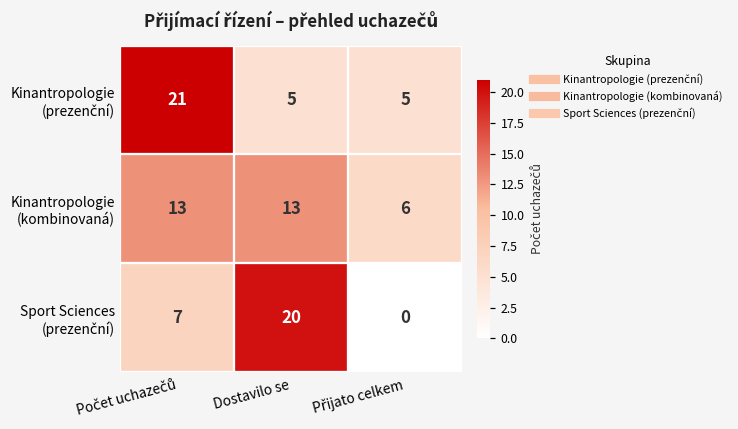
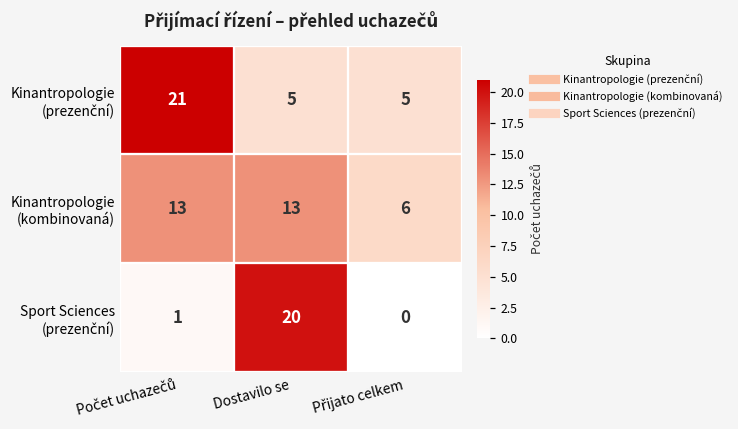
  {
    "Kinantropologie (prezenční)": {
      "Počet uchazečů": 21,
      "Dostavilo se": 5,
      "Přijato celkem": 5
    },
    "Kinantropologie (kombinovaná)": {
      "Počet uchazečů": 13,
      "Dostavilo se": 13,
      "Přijato celkem": 6
    },
    "Sport Sciences (prezenční)": {
-     "Počet uchazečů": 7,
+     "Počet uchazečů": 1,
      "Dostavilo se": 20,
      "Přijato celkem": 0
    }
  }
